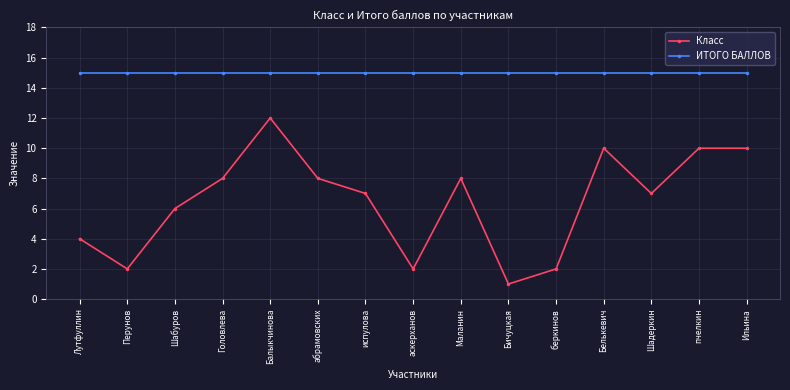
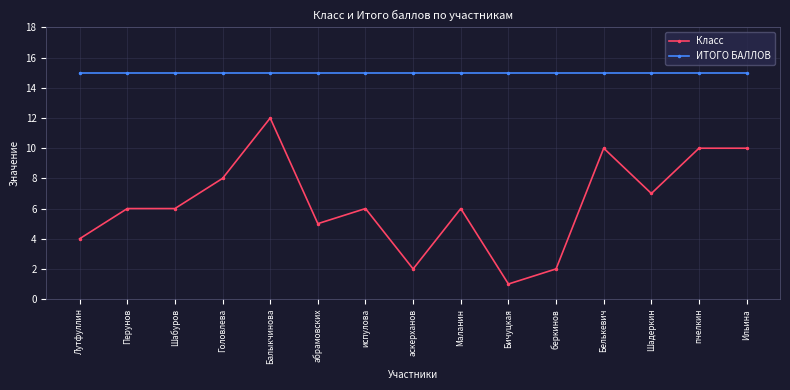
  {
    "Класс": {
      "Лутфуллин": 4,
-     "Перунов": 2,
+     "Перунов": 6,
      "Шабуров": 6,
      "Головлева": 8,
      "Балыкчинова": 12,
-     "абрамовских": 8,
-     "испулова": 7,
+     "абрамовских": 5,
+     "испулова": 6,
      "аскерханов": 2,
-     "Маланин": 8,
+     "Маланин": 6,
      "Бичуцкая": 1,
      "беркинов": 2,
      "Белькевич": 10,
      "Шадеркин": 7,
      "пчелкин": 10,
      "Ильина": 10
    },
    "ИТОГО БАЛЛОВ": {
      "Лутфуллин": 15,
      "Перунов": 15,
      "Шабуров": 15,
      "Головлева": 15,
      "Балыкчинова": 15,
      "абрамовских": 15,
      "испулова": 15,
      "аскерханов": 15,
      "Маланин": 15,
      "Бичуцкая": 15,
      "беркинов": 15,
      "Белькевич": 15,
      "Шадеркин": 15,
      "пчелкин": 15,
      "Ильина": 15
    }
  }
